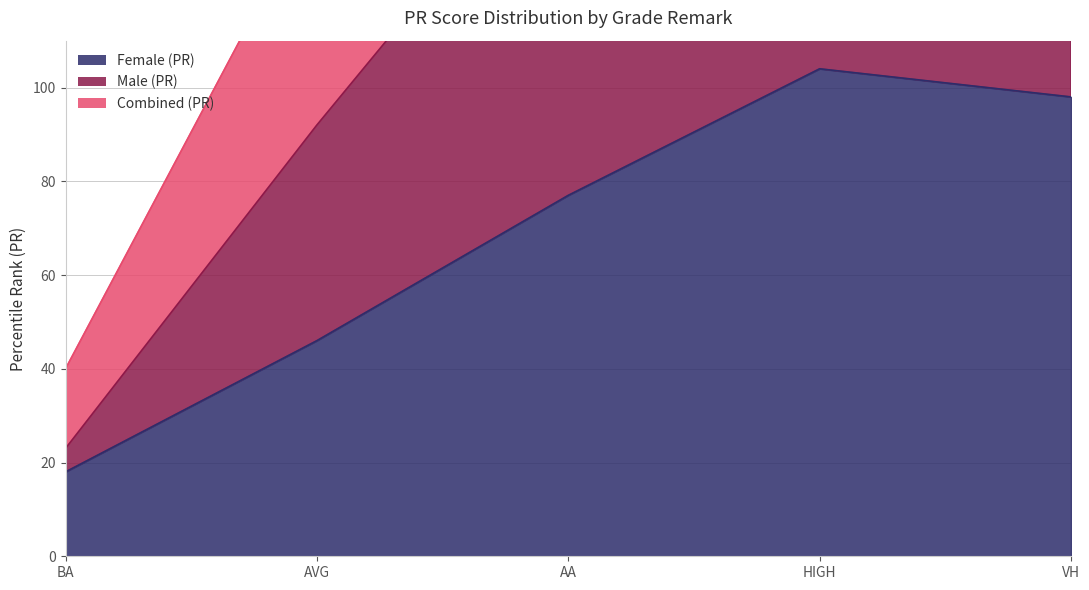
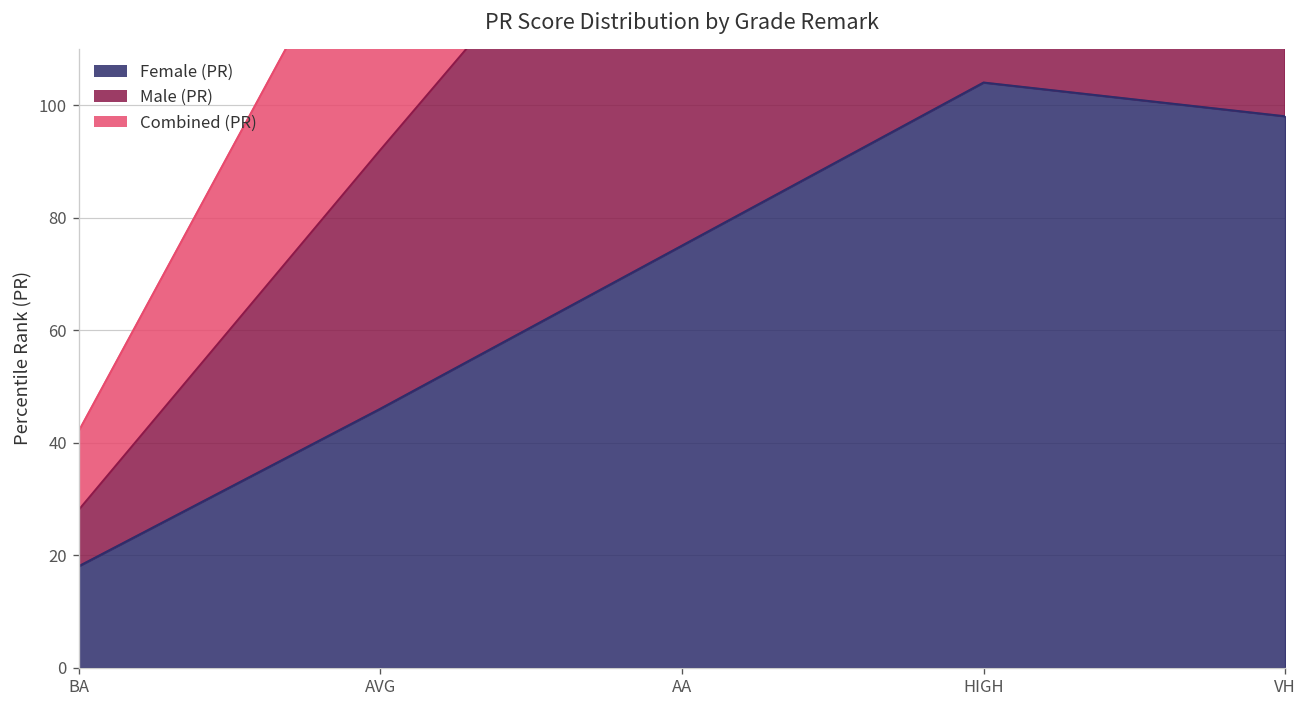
  {
    "Female (PR)": {
      "BA": 18,
      "AVG": 46,
-     "AA": 77,
+     "AA": 75,
      "HIGH": 104,
      "VH": 98
    },
    "Male (PR)": {
-     "BA": 5,
+     "BA": 10,
      "AVG": 46
    },
    "Combined (PR)": {
-     "BA": 17
+     "BA": 14
    }
  }
